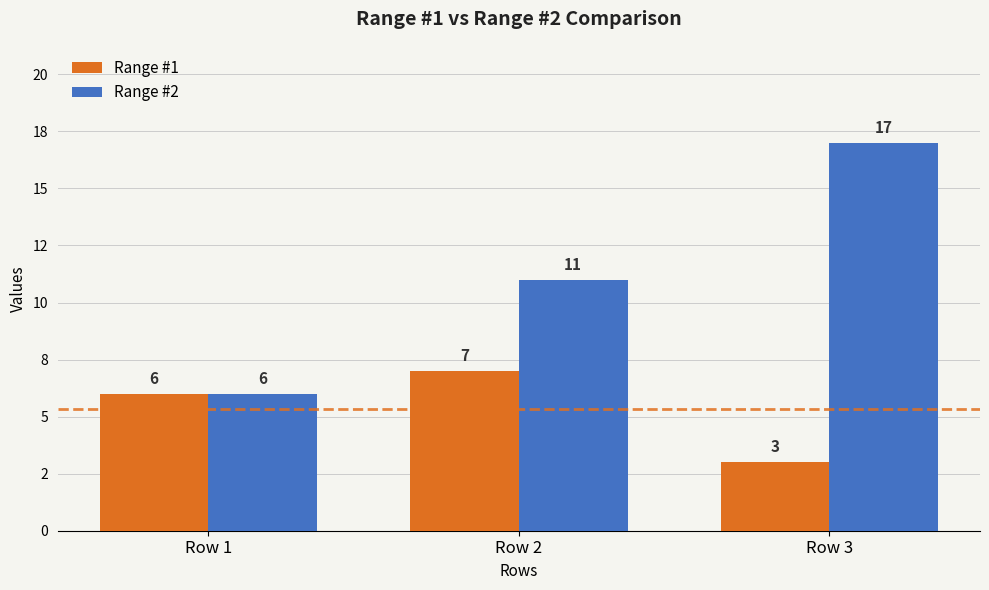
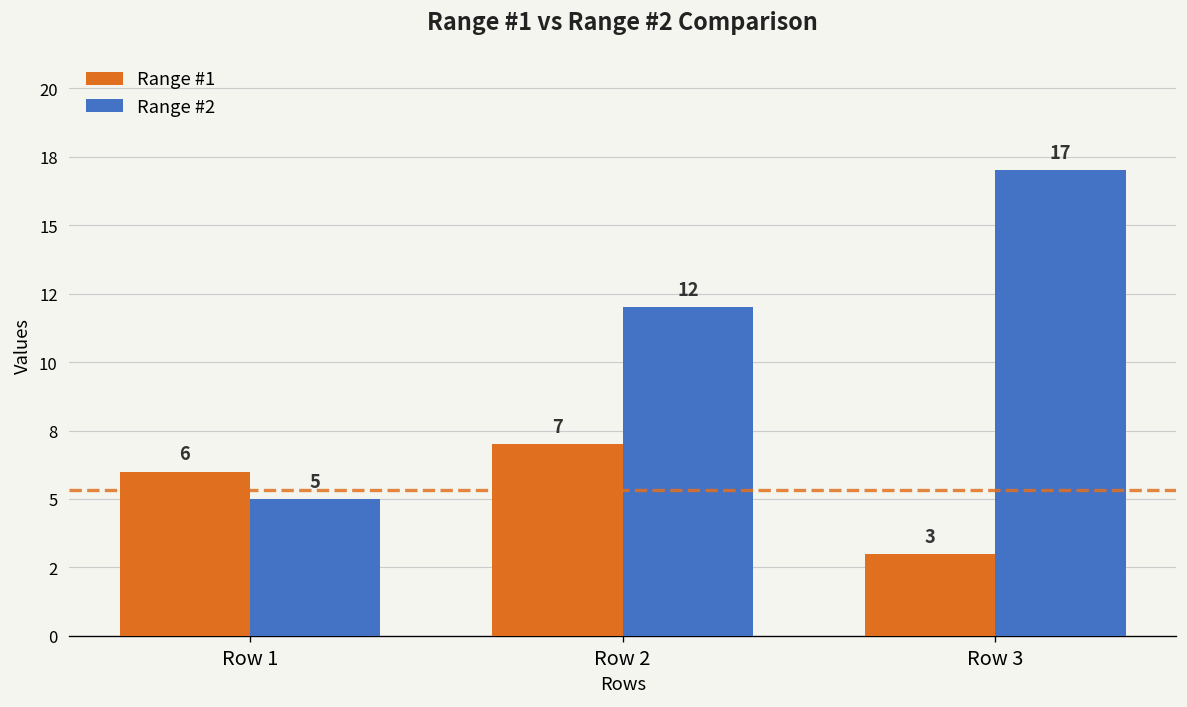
  {
    "Range #1": {
      "Row 1": 6,
      "Row 2": 7,
      "Row 3": 3
    },
    "Range #2": {
-     "Row 1": 6,
-     "Row 2": 11,
+     "Row 1": 5,
+     "Row 2": 12,
      "Row 3": 17
    }
  }
